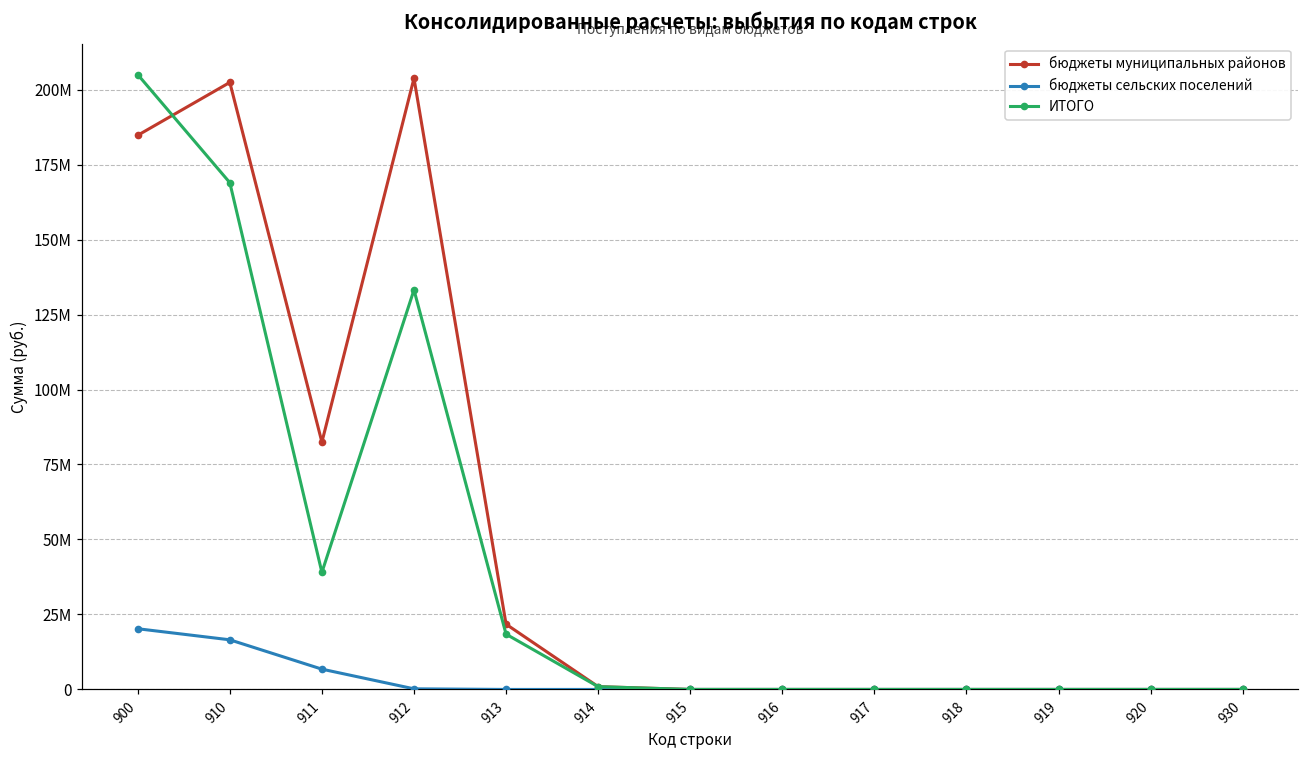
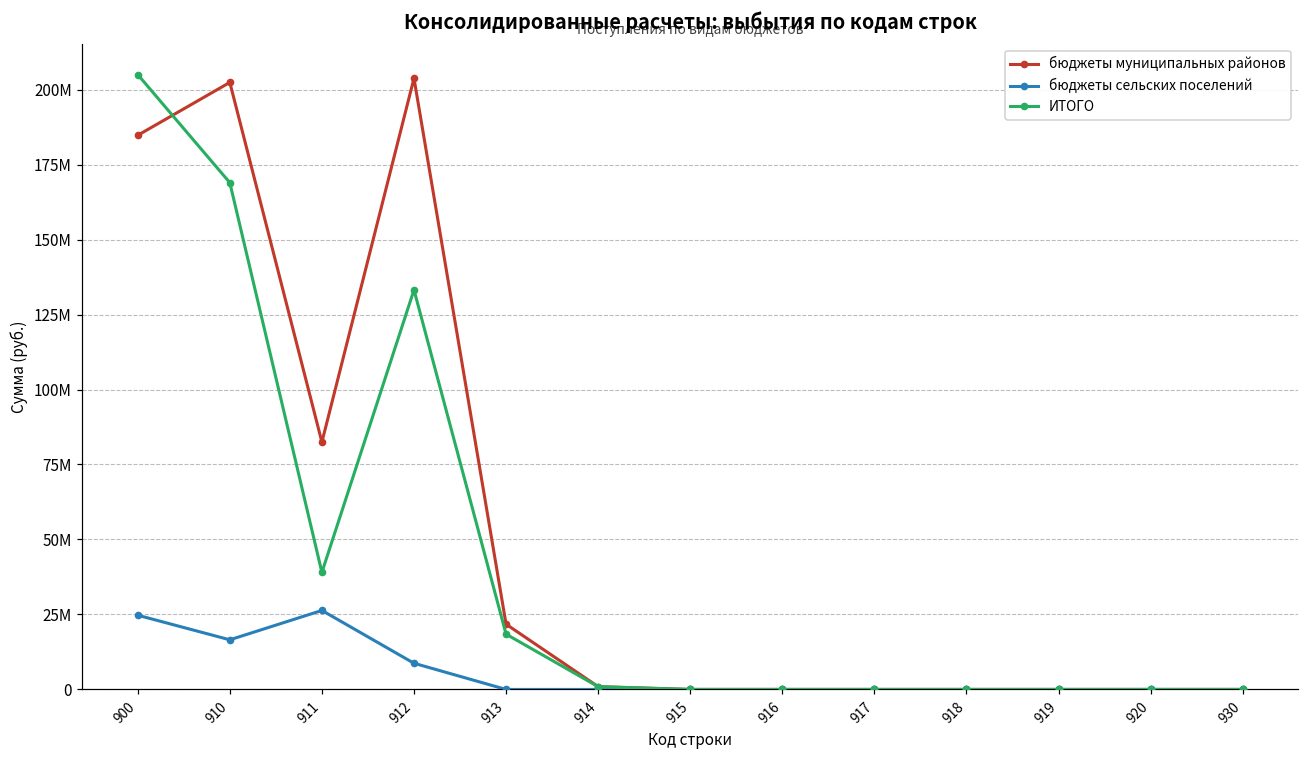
  {
    "бюджеты муниципальных районов": {
      "900": 185000000,
      "910": 202000000,
      "911": 82000000,
      "912": 204000000,
      "913": 22000000
    },
    "бюджеты сельских поселений": {
-     "900": 20000000,
+     "900": 25000000,
      "910": 17000000,
-     "911": 7000000,
-     "912": 0,
+     "911": 26000000,
+     "912": 9000000,
      "913": 0,
      "914": 0
    },
    "ИТОГО": {
      "900": 205000000,
      "910": 169000000,
      "911": 39000000,
      "912": 133000000,
      "913": 18000000
    }
  }
